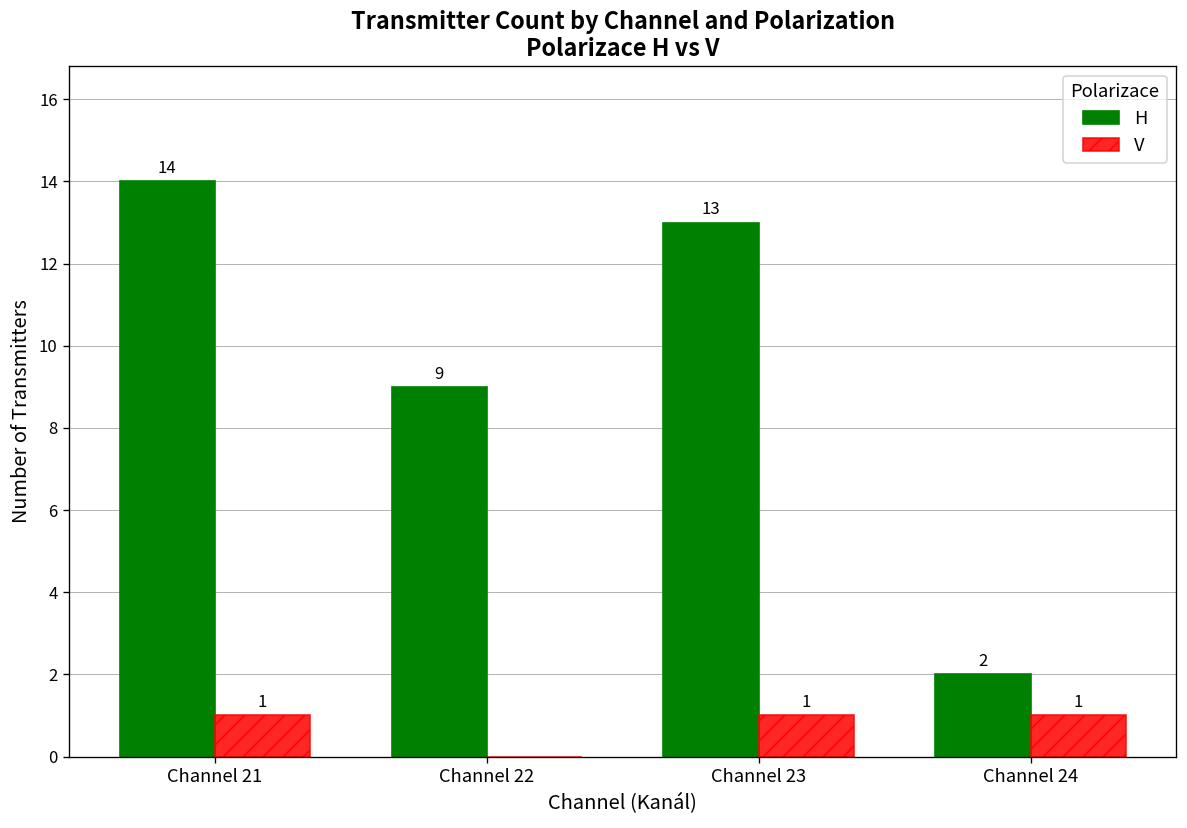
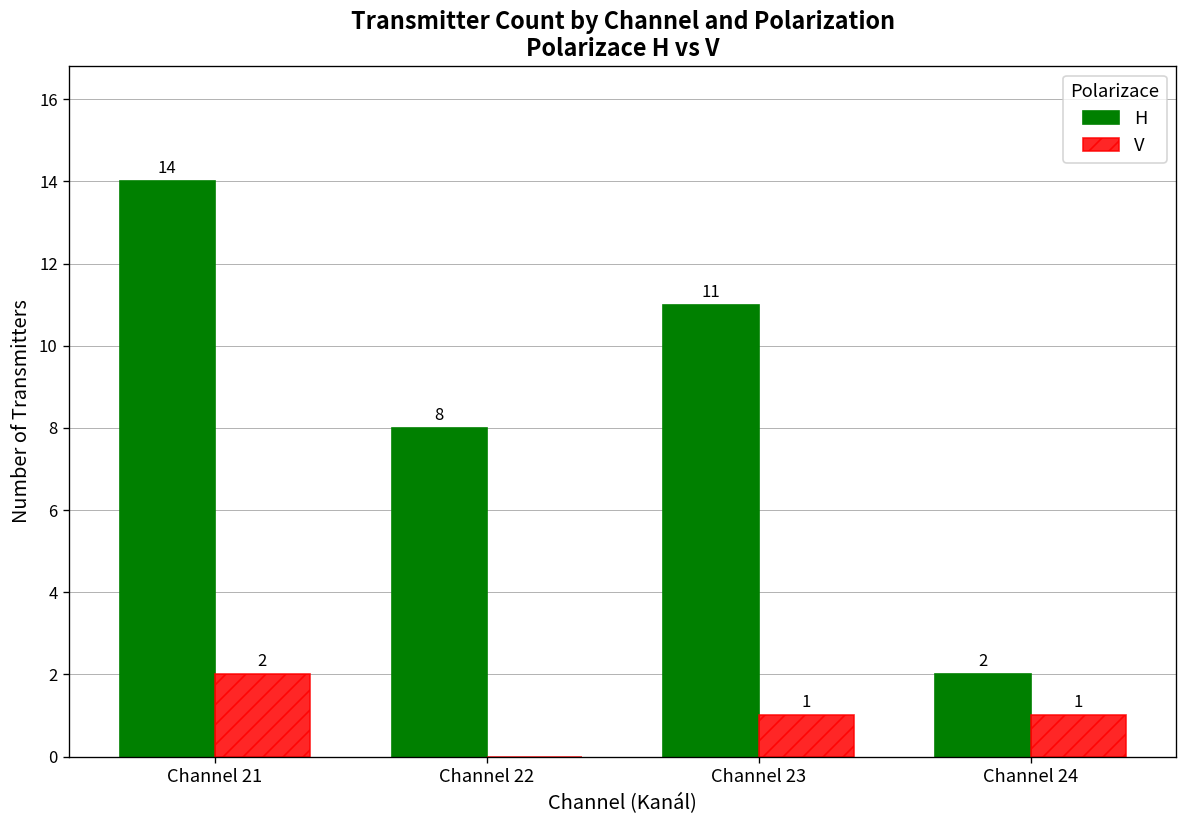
  {
    "H": {
      "Channel 21": 14,
-     "Channel 22": 9,
-     "Channel 23": 13,
+     "Channel 22": 8,
+     "Channel 23": 11,
      "Channel 24": 2
    },
    "V": {
-     "Channel 21": 1,
+     "Channel 21": 2,
      "Channel 23": 1,
      "Channel 24": 1
    }
  }
